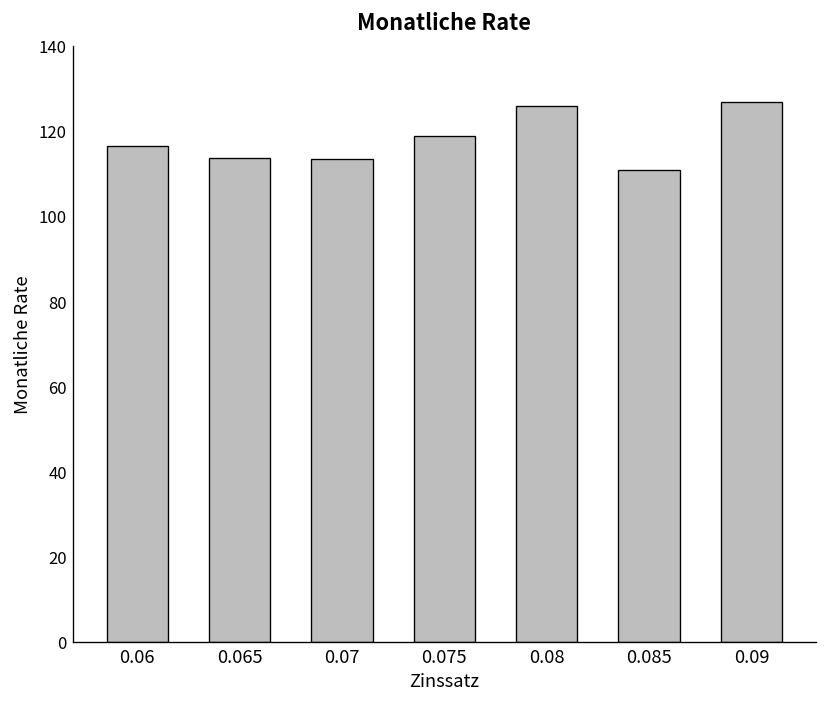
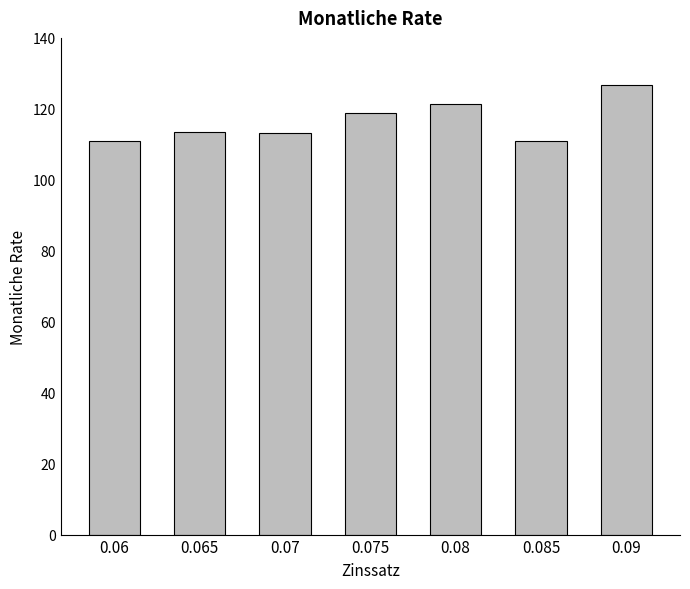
  {
-   "0.06": 116,
+   "0.06": 111,
    "0.065": 114,
    "0.07": 113,
    "0.075": 119,
-   "0.08": 126,
+   "0.08": 121,
    "0.085": 111,
    "0.09": 127
  }
